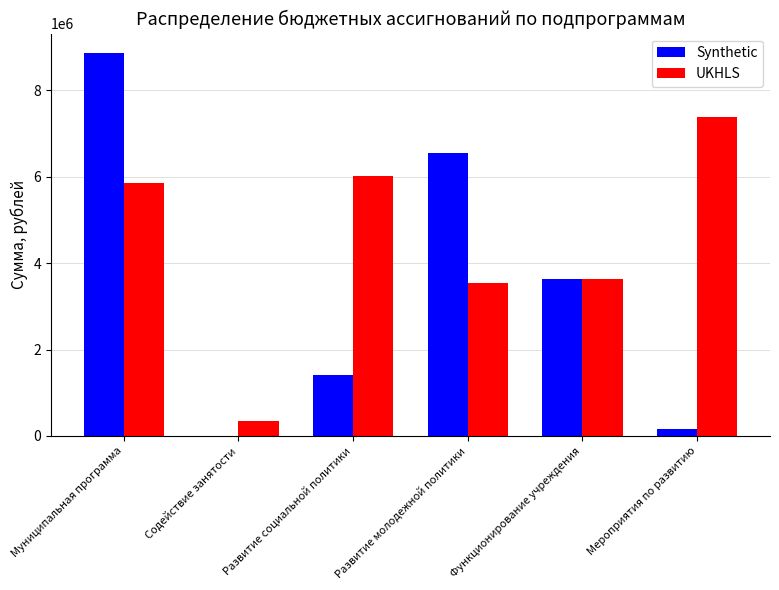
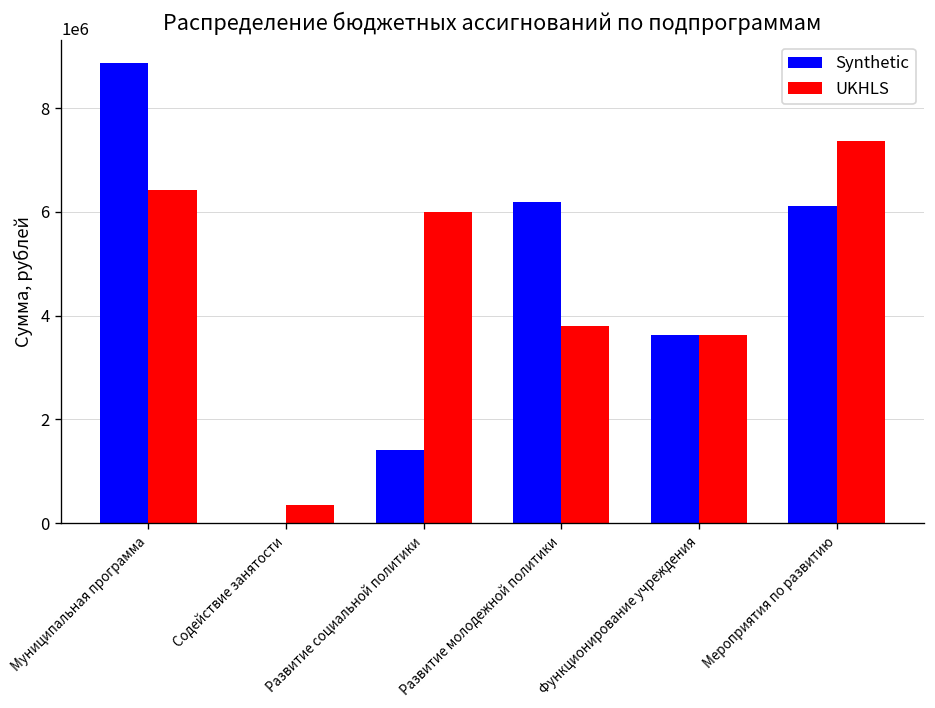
  {
    "Synthetic": {
      "Муниципальная программа": 8900000,
      "Содействие занятости": 0,
      "Развитие социальной политики": 1400000,
-     "Развитие молодежной политики": 6600000,
+     "Развитие молодежной политики": 6200000,
      "Функционирование учреждения": 3600000,
-     "Мероприятия по развитию": 200000
+     "Мероприятия по развитию": 6100000
    },
    "UKHLS": {
-     "Муниципальная программа": 5800000,
+     "Муниципальная программа": 6400000,
      "Содействие занятости": 400000,
      "Развитие социальной политики": 6000000,
-     "Развитие молодежной политики": 3500000,
+     "Развитие молодежной политики": 3800000,
      "Функционирование учреждения": 3600000,
      "Мероприятия по развитию": 7400000
    }
  }
